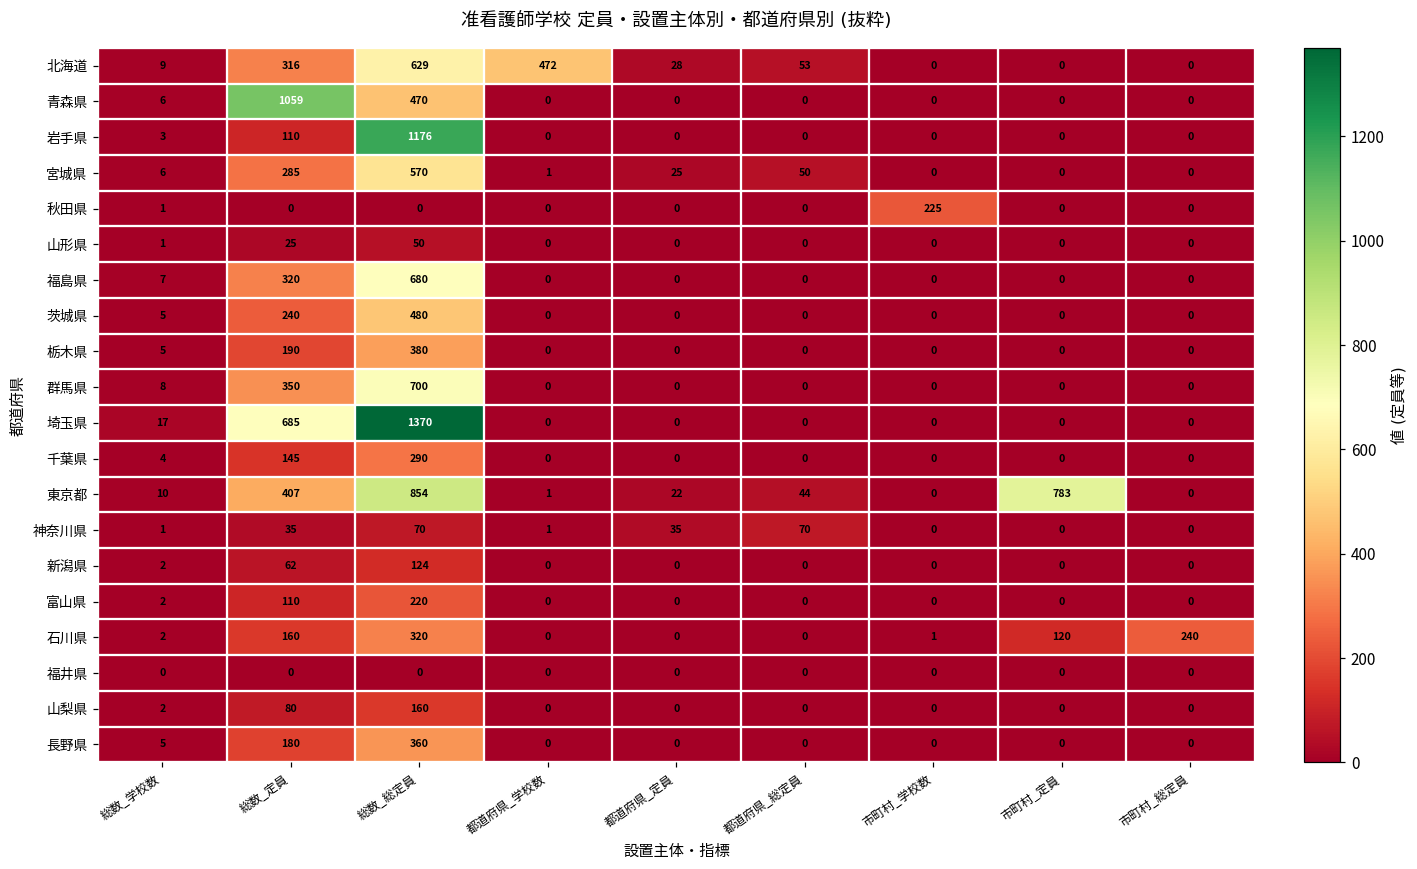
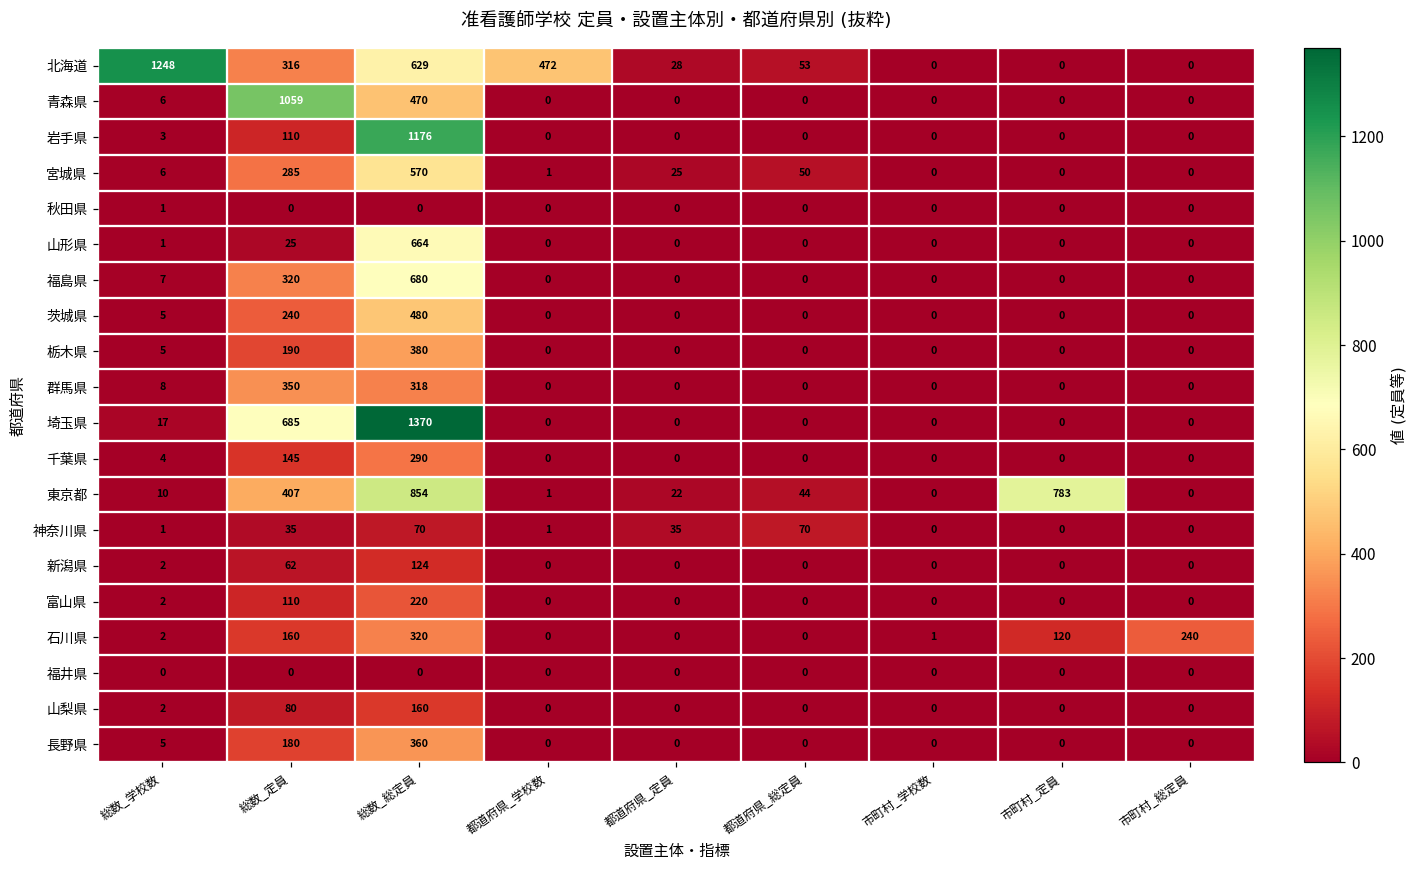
  {
    "北海道": {
-     "総数_学校数": 9,
+     "総数_学校数": 1248,
      "総数_定員": 316,
      "総数_総定員": 629,
      "都道府県_学校数": 472,
      "都道府県_定員": 28,
      "都道府県_総定員": 53,
      "市町村_学校数": 0,
      "市町村_定員": 0,
      "市町村_総定員": 0
    },
    "青森県": {
      "総数_学校数": 6,
      "総数_定員": 1059,
      "総数_総定員": 470,
      "都道府県_学校数": 0,
      "都道府県_定員": 0,
      "都道府県_総定員": 0,
      "市町村_学校数": 0,
      "市町村_定員": 0,
      "市町村_総定員": 0
    },
    "岩手県": {
      "総数_学校数": 3,
      "総数_定員": 110,
      "総数_総定員": 1176,
      "都道府県_学校数": 0,
      "都道府県_定員": 0,
      "都道府県_総定員": 0,
      "市町村_学校数": 0,
      "市町村_定員": 0,
      "市町村_総定員": 0
    },
    "宮城県": {
      "総数_学校数": 6,
      "総数_定員": 285,
      "総数_総定員": 570,
      "都道府県_学校数": 1,
      "都道府県_定員": 25,
      "都道府県_総定員": 50,
      "市町村_学校数": 0,
      "市町村_定員": 0,
      "市町村_総定員": 0
    },
    "秋田県": {
      "総数_学校数": 1,
      "総数_定員": 0,
      "総数_総定員": 0,
      "都道府県_学校数": 0,
      "都道府県_定員": 0,
      "都道府県_総定員": 0,
-     "市町村_学校数": 225,
+     "市町村_学校数": 0,
      "市町村_定員": 0,
      "市町村_総定員": 0
    },
    "山形県": {
      "総数_学校数": 1,
      "総数_定員": 25,
-     "総数_総定員": 50,
+     "総数_総定員": 664,
      "都道府県_学校数": 0,
      "都道府県_定員": 0,
      "都道府県_総定員": 0,
      "市町村_学校数": 0,
      "市町村_定員": 0,
      "市町村_総定員": 0
    },
    "福島県": {
      "総数_学校数": 7,
      "総数_定員": 320,
      "総数_総定員": 680,
      "都道府県_学校数": 0,
      "都道府県_定員": 0,
      "都道府県_総定員": 0,
      "市町村_学校数": 0,
      "市町村_定員": 0,
      "市町村_総定員": 0
    },
    "茨城県": {
      "総数_学校数": 5,
      "総数_定員": 240,
      "総数_総定員": 480,
      "都道府県_学校数": 0,
      "都道府県_定員": 0,
      "都道府県_総定員": 0,
      "市町村_学校数": 0,
      "市町村_定員": 0,
      "市町村_総定員": 0
    },
    "栃木県": {
      "総数_学校数": 5,
      "総数_定員": 190,
      "総数_総定員": 380,
      "都道府県_学校数": 0,
      "都道府県_定員": 0,
      "都道府県_総定員": 0,
      "市町村_学校数": 0,
      "市町村_定員": 0,
      "市町村_総定員": 0
    },
    "群馬県": {
      "総数_学校数": 8,
      "総数_定員": 350,
-     "総数_総定員": 700,
+     "総数_総定員": 318,
      "都道府県_学校数": 0,
      "都道府県_定員": 0,
      "都道府県_総定員": 0,
      "市町村_学校数": 0,
      "市町村_定員": 0,
      "市町村_総定員": 0
    },
    "埼玉県": {
      "総数_学校数": 17,
      "総数_定員": 685,
      "総数_総定員": 1370,
      "都道府県_学校数": 0,
      "都道府県_定員": 0,
      "都道府県_総定員": 0,
      "市町村_学校数": 0,
      "市町村_定員": 0,
      "市町村_総定員": 0
    },
    "千葉県": {
      "総数_学校数": 4,
      "総数_定員": 145,
      "総数_総定員": 290,
      "都道府県_学校数": 0,
      "都道府県_定員": 0,
      "都道府県_総定員": 0,
      "市町村_学校数": 0,
      "市町村_定員": 0,
      "市町村_総定員": 0
    },
    "東京都": {
      "総数_学校数": 10,
      "総数_定員": 407,
      "総数_総定員": 854,
      "都道府県_学校数": 1,
      "都道府県_定員": 22,
      "都道府県_総定員": 44,
      "市町村_学校数": 0,
      "市町村_定員": 783,
      "市町村_総定員": 0
    },
    "神奈川県": {
      "総数_学校数": 1,
      "総数_定員": 35,
      "総数_総定員": 70,
      "都道府県_学校数": 1,
      "都道府県_定員": 35,
      "都道府県_総定員": 70,
      "市町村_学校数": 0,
      "市町村_定員": 0,
      "市町村_総定員": 0
    },
    "新潟県": {
      "総数_学校数": 2,
      "総数_定員": 62,
      "総数_総定員": 124,
      "都道府県_学校数": 0,
      "都道府県_定員": 0,
      "都道府県_総定員": 0,
      "市町村_学校数": 0,
      "市町村_定員": 0,
      "市町村_総定員": 0
    },
    "富山県": {
      "総数_学校数": 2,
      "総数_定員": 110,
      "総数_総定員": 220,
      "都道府県_学校数": 0,
      "都道府県_定員": 0,
      "都道府県_総定員": 0,
      "市町村_学校数": 0,
      "市町村_定員": 0,
      "市町村_総定員": 0
    },
    "石川県": {
      "総数_学校数": 2,
      "総数_定員": 160,
      "総数_総定員": 320,
      "都道府県_学校数": 0,
      "都道府県_定員": 0,
      "都道府県_総定員": 0,
      "市町村_学校数": 1,
      "市町村_定員": 120,
      "市町村_総定員": 240
    },
    "福井県": {
      "総数_学校数": 0,
      "総数_定員": 0,
      "総数_総定員": 0,
      "都道府県_学校数": 0,
      "都道府県_定員": 0,
      "都道府県_総定員": 0,
      "市町村_学校数": 0,
      "市町村_定員": 0,
      "市町村_総定員": 0
    },
    "山梨県": {
      "総数_学校数": 2,
      "総数_定員": 80,
      "総数_総定員": 160,
      "都道府県_学校数": 0,
      "都道府県_定員": 0,
      "都道府県_総定員": 0,
      "市町村_学校数": 0,
      "市町村_定員": 0,
      "市町村_総定員": 0
    },
    "長野県": {
      "総数_学校数": 5,
      "総数_定員": 180,
      "総数_総定員": 360,
      "都道府県_学校数": 0,
      "都道府県_定員": 0,
      "都道府県_総定員": 0,
      "市町村_学校数": 0,
      "市町村_定員": 0,
      "市町村_総定員": 0
    }
  }
